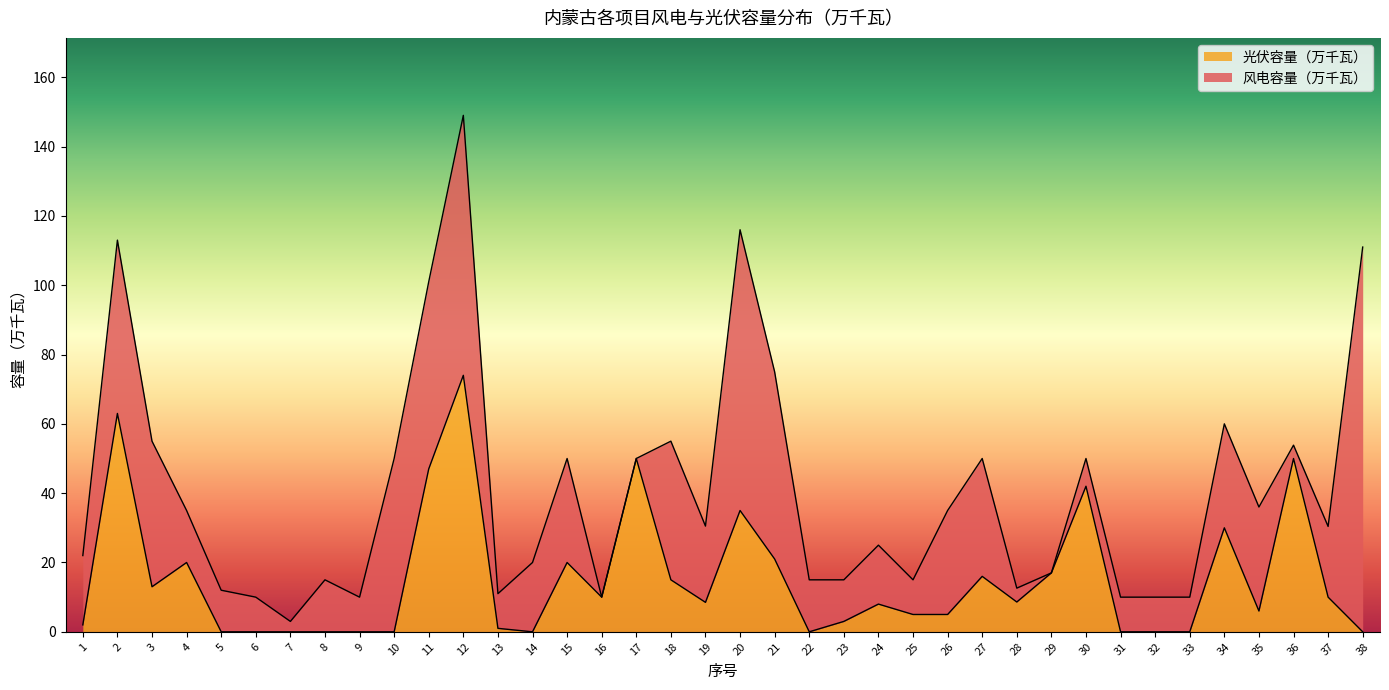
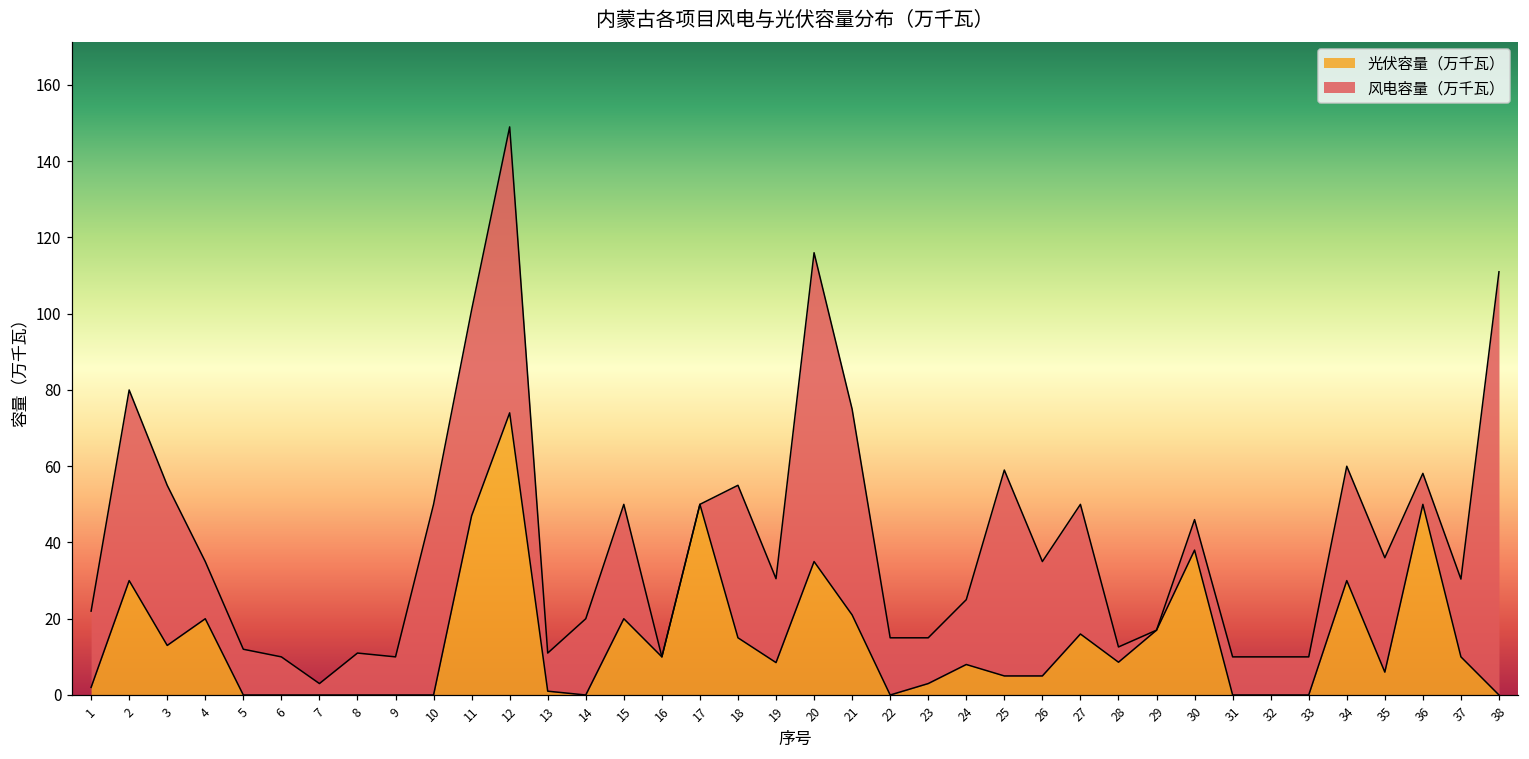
  {
    "光伏容量（万千瓦）": {
      "1": 2,
-     "2": 63,
+     "2": 30,
      "3": 13,
      "4": 20,
      "5": 0,
      "6": 0,
      "7": 0,
      "8": 0,
      "9": 0,
      "10": 0,
      "11": 47,
      "12": 74,
      "13": 1,
      "14": 0,
      "15": 20,
      "18": 15,
      "19": 9,
      "20": 35,
      "21": 21,
      "22": 0,
      "23": 3,
      "24": 8,
      "25": 5,
      "26": 5,
      "27": 16,
      "28": 9,
-     "30": 42,
+     "30": 38,
      "31": 0,
      "32": 0,
      "33": 0,
      "34": 30,
      "35": 6,
      "36": 50,
      "37": 10,
      "38": 0
    },
    "风电容量（万千瓦）": {
      "1": 20,
      "2": 50,
      "3": 42,
      "4": 15,
      "5": 12,
      "6": 10,
      "7": 3,
-     "8": 15,
+     "8": 11,
      "9": 10,
      "10": 50,
      "11": 54,
      "12": 75,
      "13": 10,
      "14": 20,
      "15": 30,
      "18": 40,
      "19": 22,
      "20": 81,
      "21": 54,
      "22": 15,
      "23": 12,
      "24": 17,
-     "25": 10,
+     "25": 54,
      "26": 30,
      "27": 34,
      "28": 4,
      "30": 8,
      "31": 10,
      "32": 10,
      "33": 10,
      "34": 30,
      "35": 30,
-     "36": 4,
+     "36": 8,
      "37": 20,
      "38": 111
    }
  }
